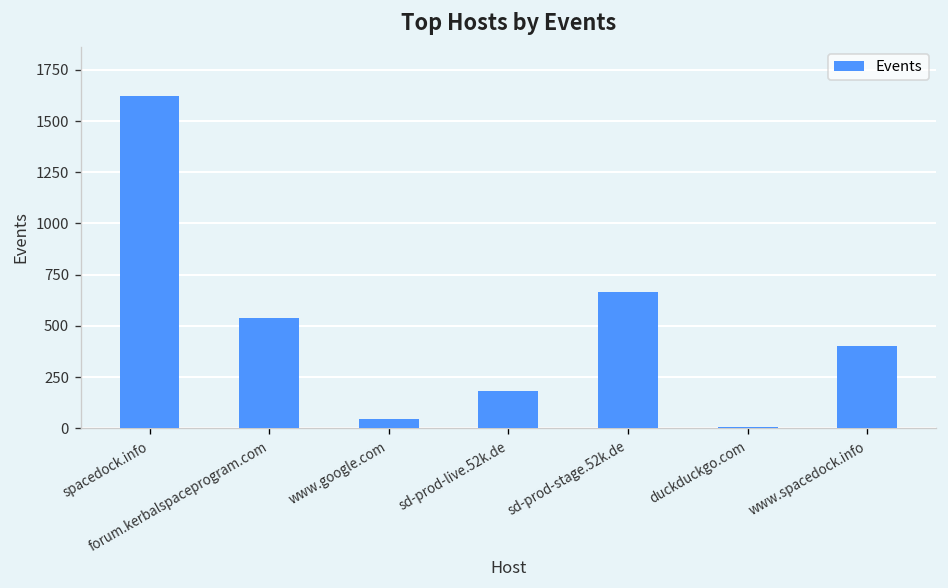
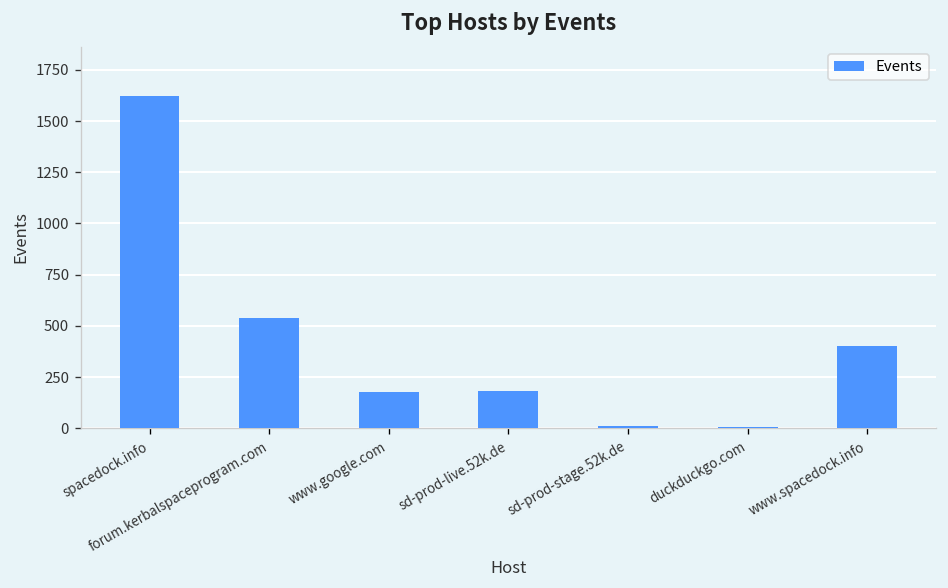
  {
    "spacedock.info": 1620,
    "forum.kerbalspaceprogram.com": 540,
-   "www.google.com": 40,
+   "www.google.com": 180,
    "sd-prod-live.52k.de": 180,
-   "sd-prod-stage.52k.de": 660,
+   "sd-prod-stage.52k.de": 10,
    "www.spacedock.info": 400
  }
